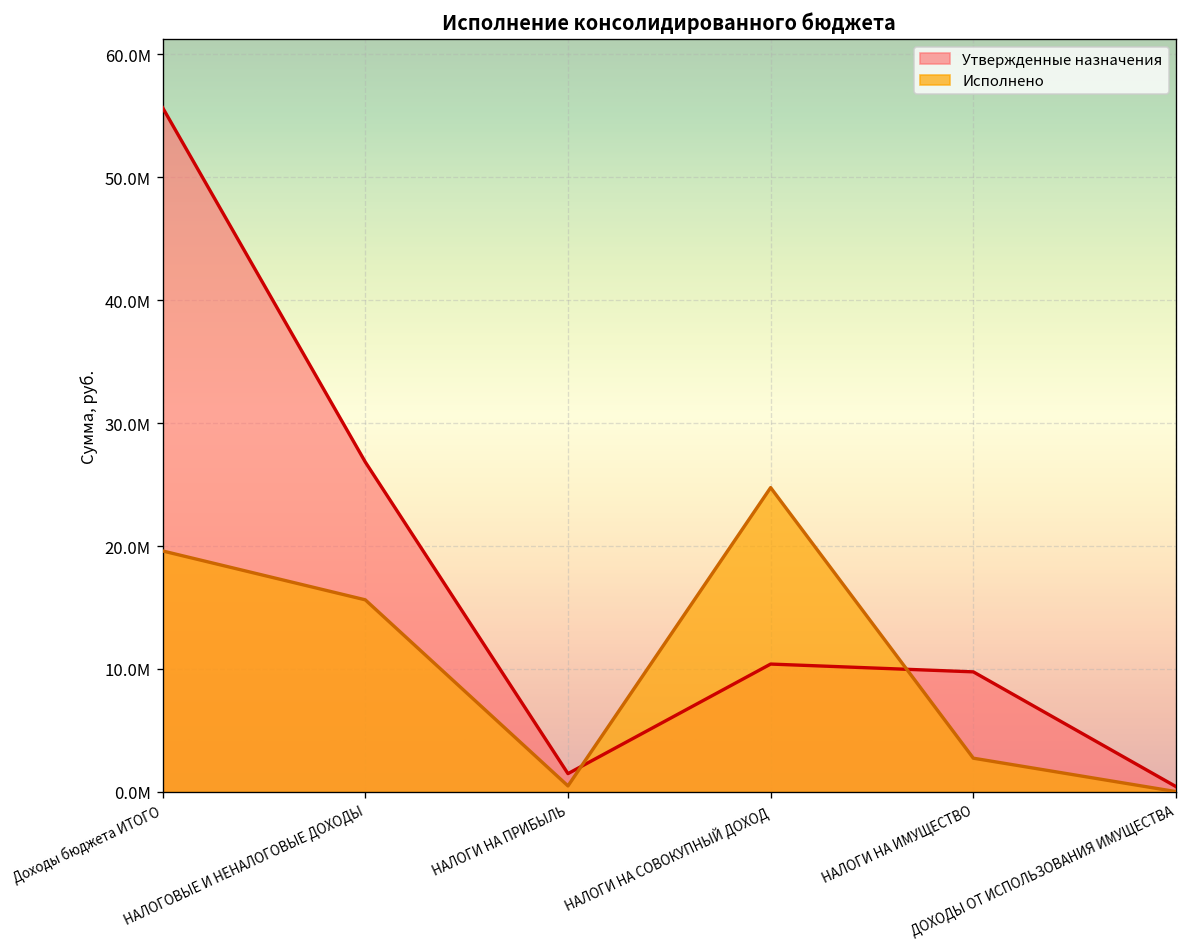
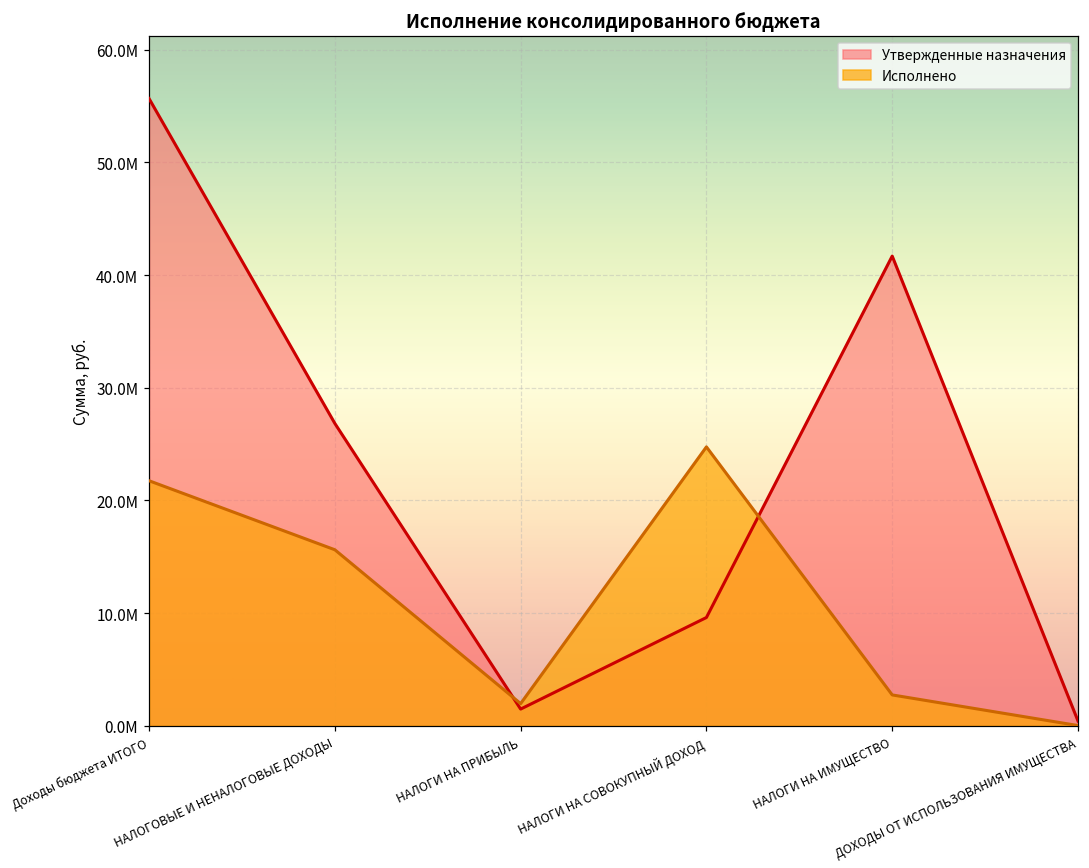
  {
    "Утвержденные назначения": {
      "Доходы бюджета ИТОГО": 55700000,
      "НАЛОГОВЫЕ И НЕНАЛОГОВЫЕ ДОХОДЫ": 26800000,
      "НАЛОГИ НА ПРИБЫЛЬ": 1500000,
-     "НАЛОГИ НА СОВОКУПНЫЙ ДОХОД": 10400000,
-     "НАЛОГИ НА ИМУЩЕСТВО": 9800000,
+     "НАЛОГИ НА СОВОКУПНЫЙ ДОХОД": 9600000,
+     "НАЛОГИ НА ИМУЩЕСТВО": 41700000,
      "ДОХОДЫ ОТ ИСПОЛЬЗОВАНИЯ ИМУЩЕСТВА": 400000
    },
    "Исполнено": {
-     "Доходы бюджета ИТОГО": 19600000,
+     "Доходы бюджета ИТОГО": 21800000,
      "НАЛОГОВЫЕ И НЕНАЛОГОВЫЕ ДОХОДЫ": 15600000,
-     "НАЛОГИ НА ПРИБЫЛЬ": 500000,
+     "НАЛОГИ НА ПРИБЫЛЬ": 2000000,
      "НАЛОГИ НА СОВОКУПНЫЙ ДОХОД": 24800000,
      "НАЛОГИ НА ИМУЩЕСТВО": 2700000,
      "ДОХОДЫ ОТ ИСПОЛЬЗОВАНИЯ ИМУЩЕСТВА": 0
    }
  }
